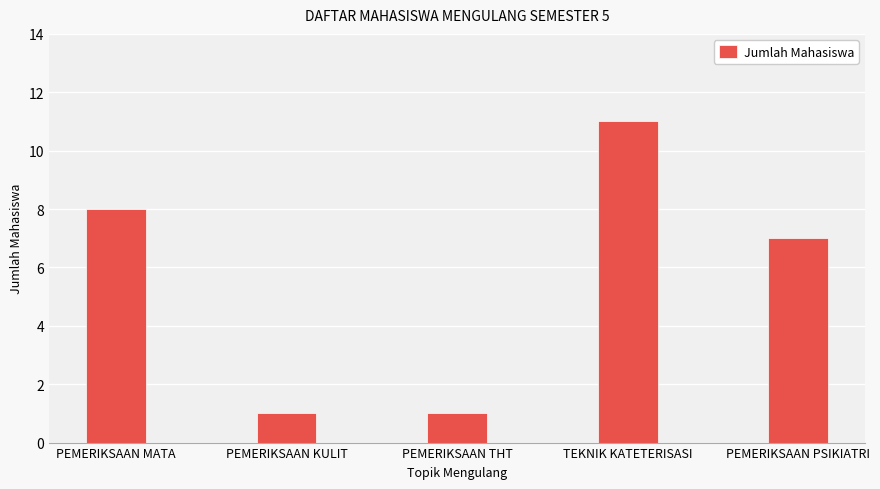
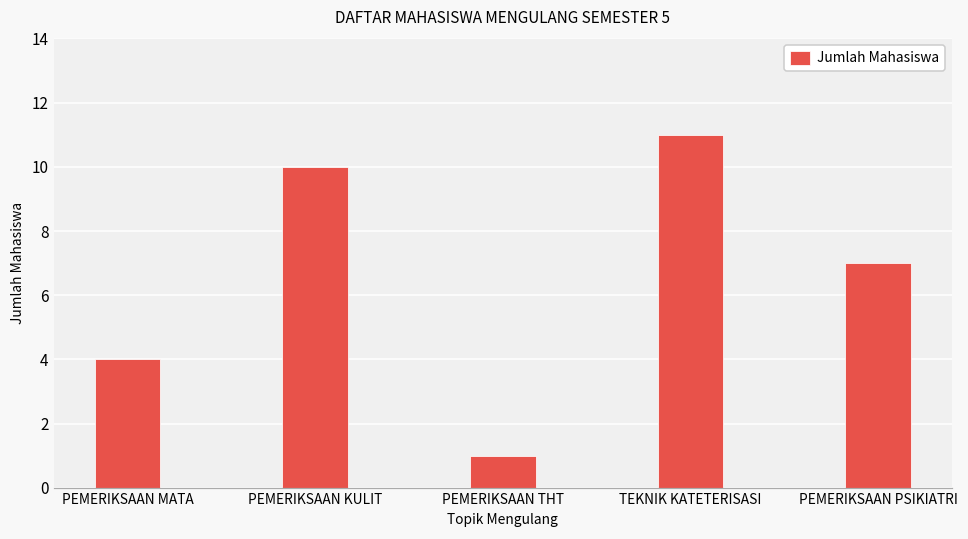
  {
-   "PEMERIKSAAN MATA": 8,
-   "PEMERIKSAAN KULIT": 1,
+   "PEMERIKSAAN MATA": 4,
+   "PEMERIKSAAN KULIT": 10,
    "PEMERIKSAAN THT": 1,
    "TEKNIK KATETERISASI": 11,
    "PEMERIKSAAN PSIKIATRI": 7
  }
